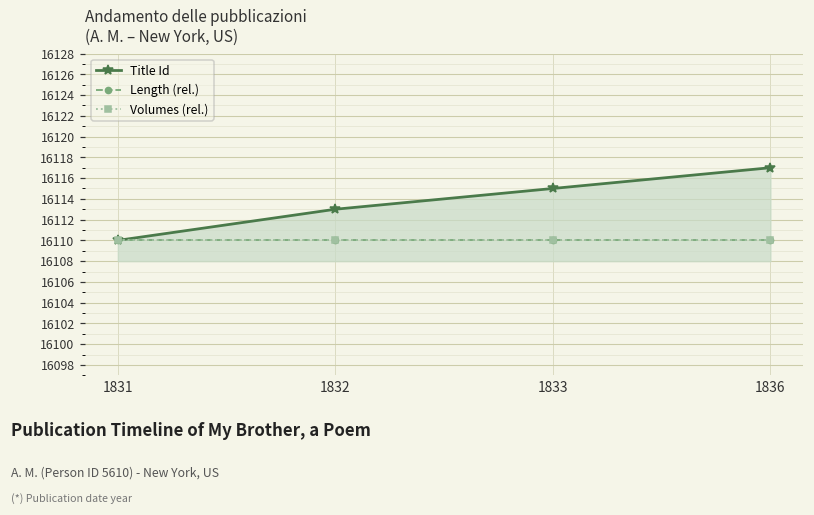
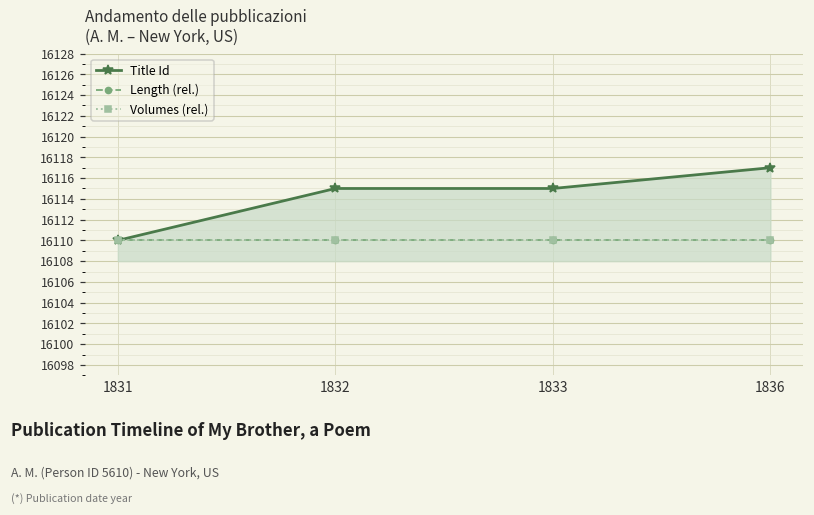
  {
    "Title Id": {
-     "1832": 16113,
+     "1832": 16115,
      "1833": 16115,
      "1836": 16117
    },
    "Volumes (rel.)": {
      "1832": 16110,
      "1833": 16110,
      "1836": 16110
    }
  }
